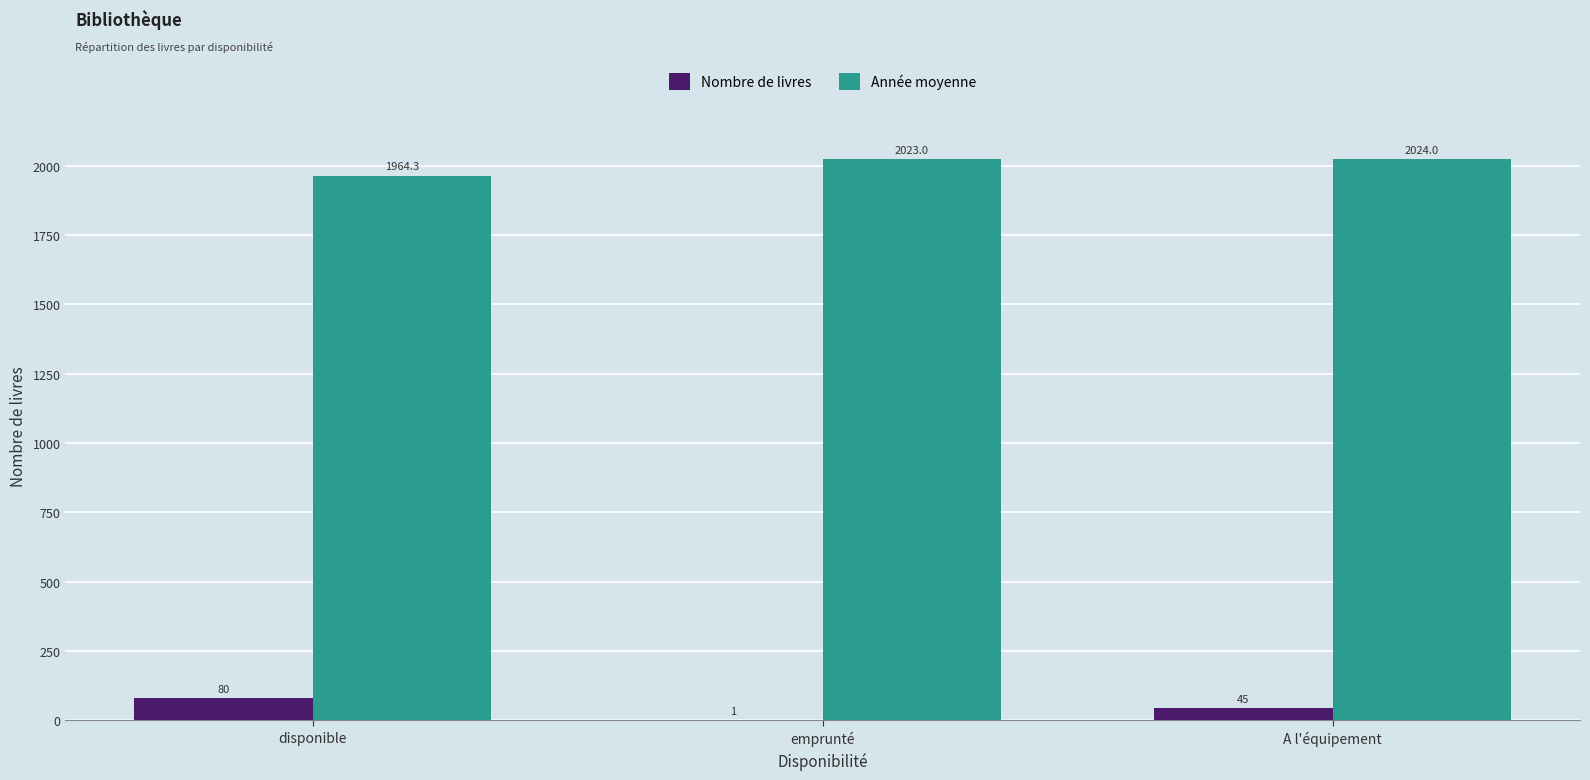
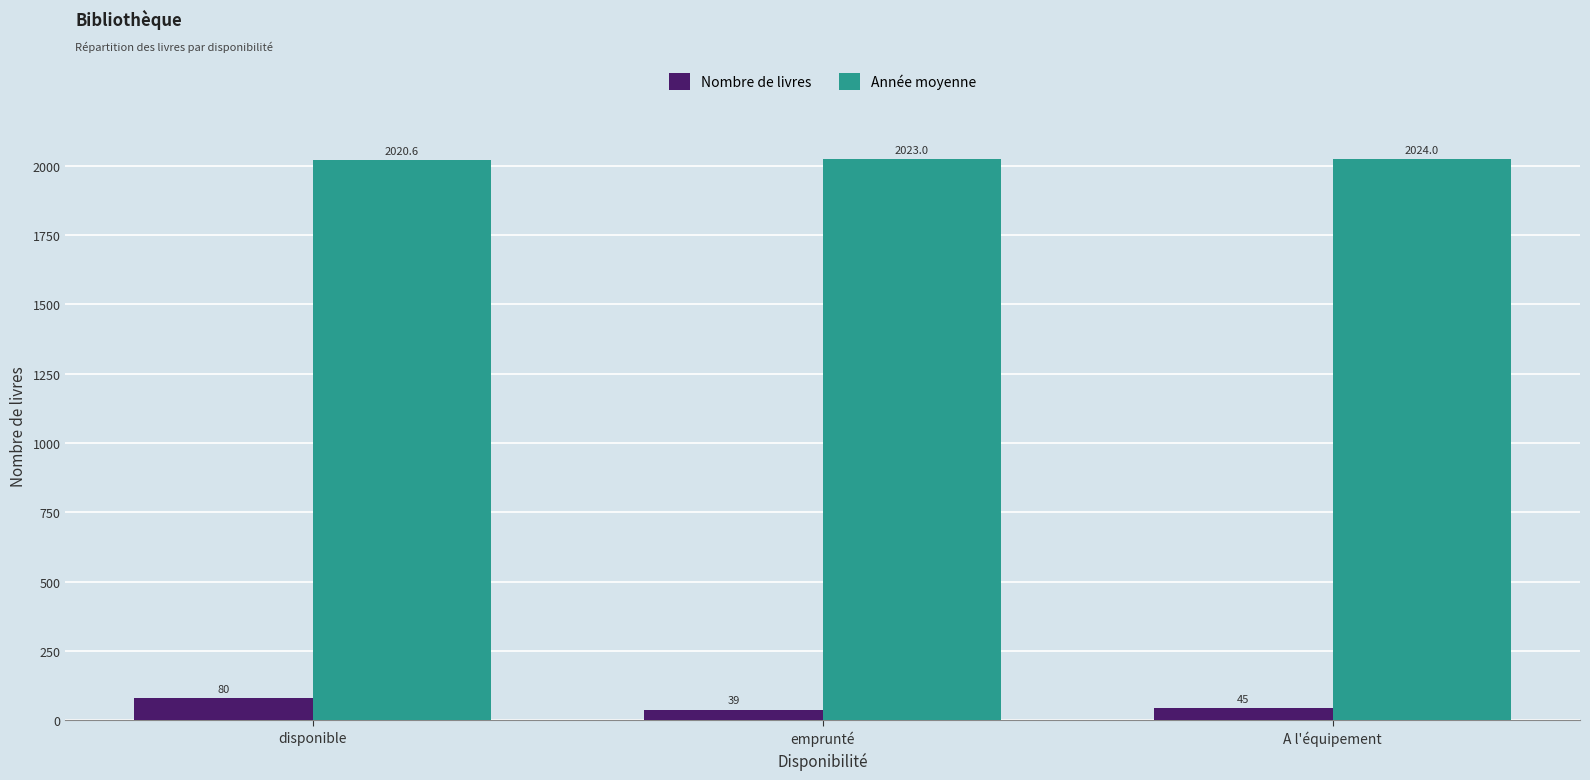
  {
    "Nombre de livres": {
      "disponible": 80,
-     "emprunté": 1,
+     "emprunté": 39,
      "A l'équipement": 45
    },
    "Année moyenne": {
-     "disponible": 1964.3,
+     "disponible": 2020.6,
      "emprunté": 2023.0,
      "A l'équipement": 2024.0
    }
  }
